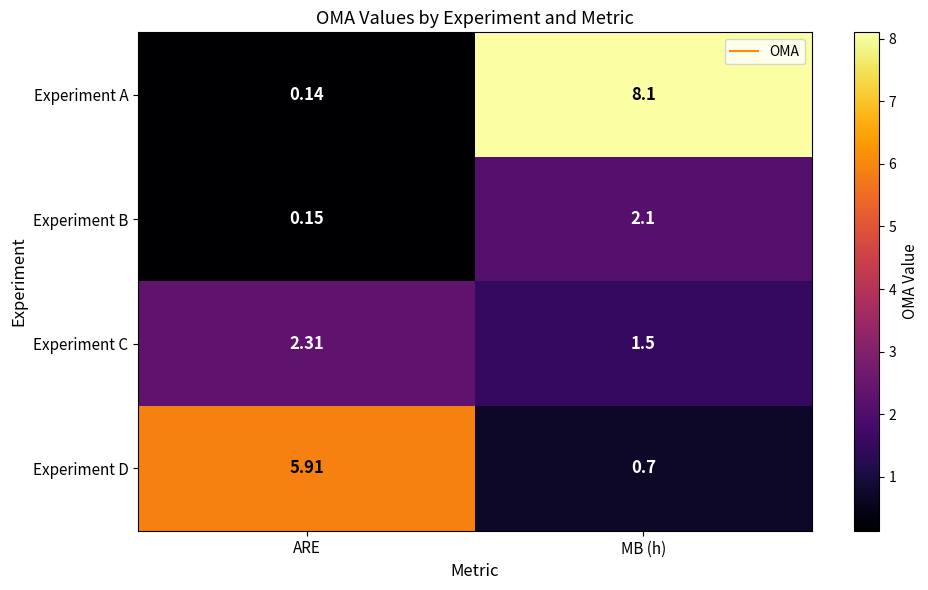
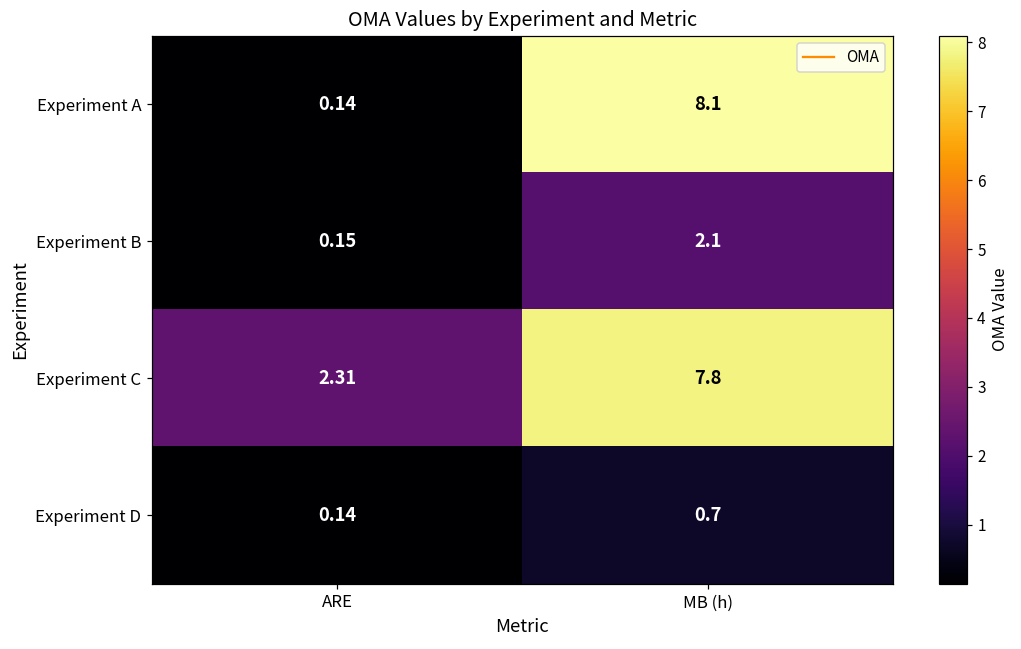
  {
    "Experiment A": {
      "ARE": 0.14,
      "MB (h)": 8.1
    },
    "Experiment B": {
      "ARE": 0.15,
      "MB (h)": 2.1
    },
    "Experiment C": {
      "ARE": 2.31,
-     "MB (h)": 1.5
+     "MB (h)": 7.8
    },
    "Experiment D": {
-     "ARE": 5.91,
+     "ARE": 0.14,
      "MB (h)": 0.7
    }
  }
